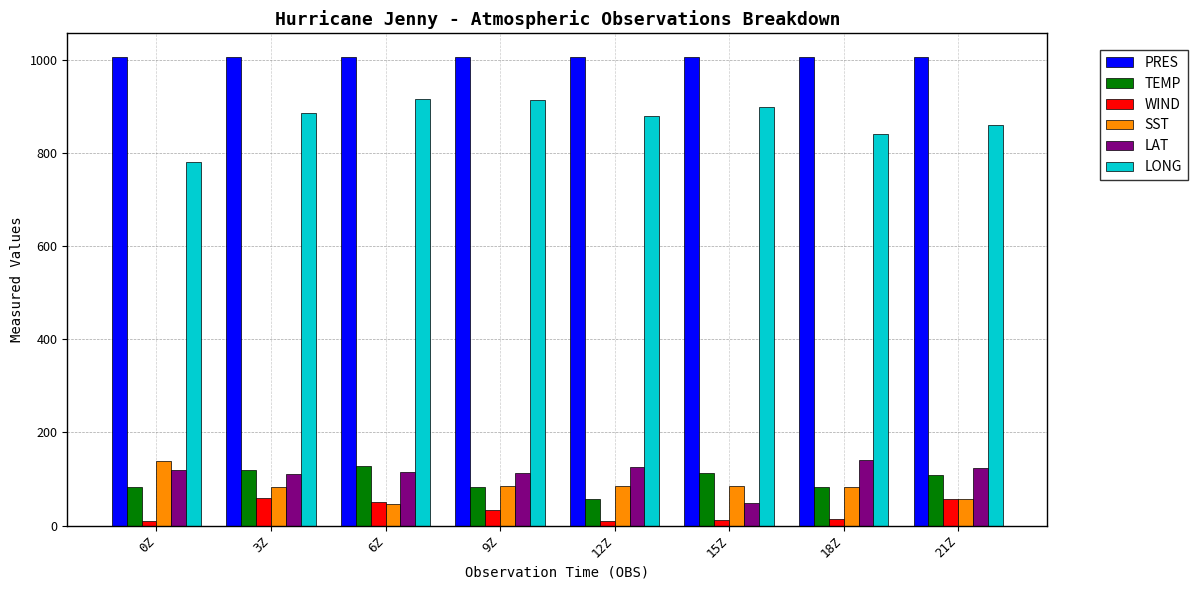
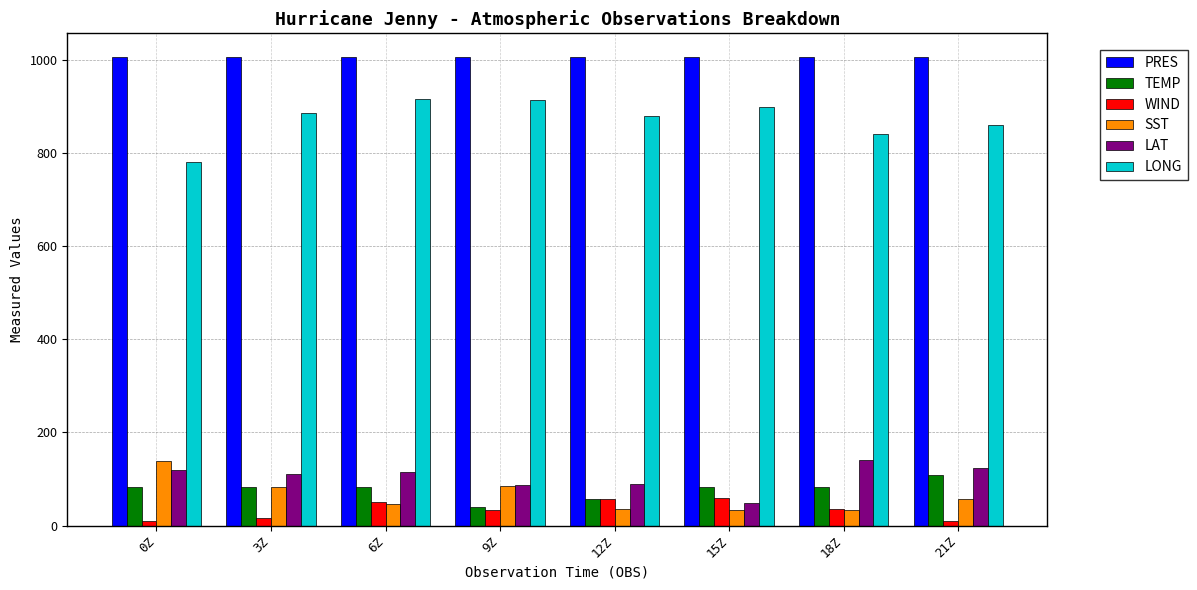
  {
    "PRES": {
      "0Z": 1010,
      "3Z": 1010,
      "6Z": 1010,
      "9Z": 1010,
      "12Z": 1010,
      "15Z": 1010,
      "18Z": 1010,
      "21Z": 1010
    },
    "TEMP": {
      "0Z": 80,
-     "3Z": 120,
-     "6Z": 130,
-     "9Z": 80,
+     "3Z": 80,
+     "6Z": 80,
+     "9Z": 40,
      "12Z": 60,
-     "15Z": 110,
+     "15Z": 80,
      "18Z": 80,
      "21Z": 110
    },
    "WIND": {
      "0Z": 10,
-     "3Z": 60,
+     "3Z": 20,
      "6Z": 50,
      "9Z": 30,
-     "12Z": 10,
-     "15Z": 10,
-     "18Z": 20,
-     "21Z": 60
+     "12Z": 60,
+     "15Z": 60,
+     "18Z": 40,
+     "21Z": 10
    },
    "SST": {
      "0Z": 140,
      "3Z": 80,
      "6Z": 50,
      "9Z": 90,
-     "12Z": 90,
-     "15Z": 90,
-     "18Z": 80,
+     "12Z": 40,
+     "15Z": 30,
+     "18Z": 30,
      "21Z": 60
    },
    "LAT": {
      "0Z": 120,
      "3Z": 110,
      "6Z": 120,
-     "9Z": 110,
-     "12Z": 130,
+     "9Z": 90,
+     "12Z": 90,
      "15Z": 50,
      "18Z": 140,
      "21Z": 120
    },
    "LONG": {
      "0Z": 780,
      "3Z": 890,
      "6Z": 920,
      "9Z": 910,
      "12Z": 880,
      "15Z": 900,
      "18Z": 840,
      "21Z": 860
    }
  }
